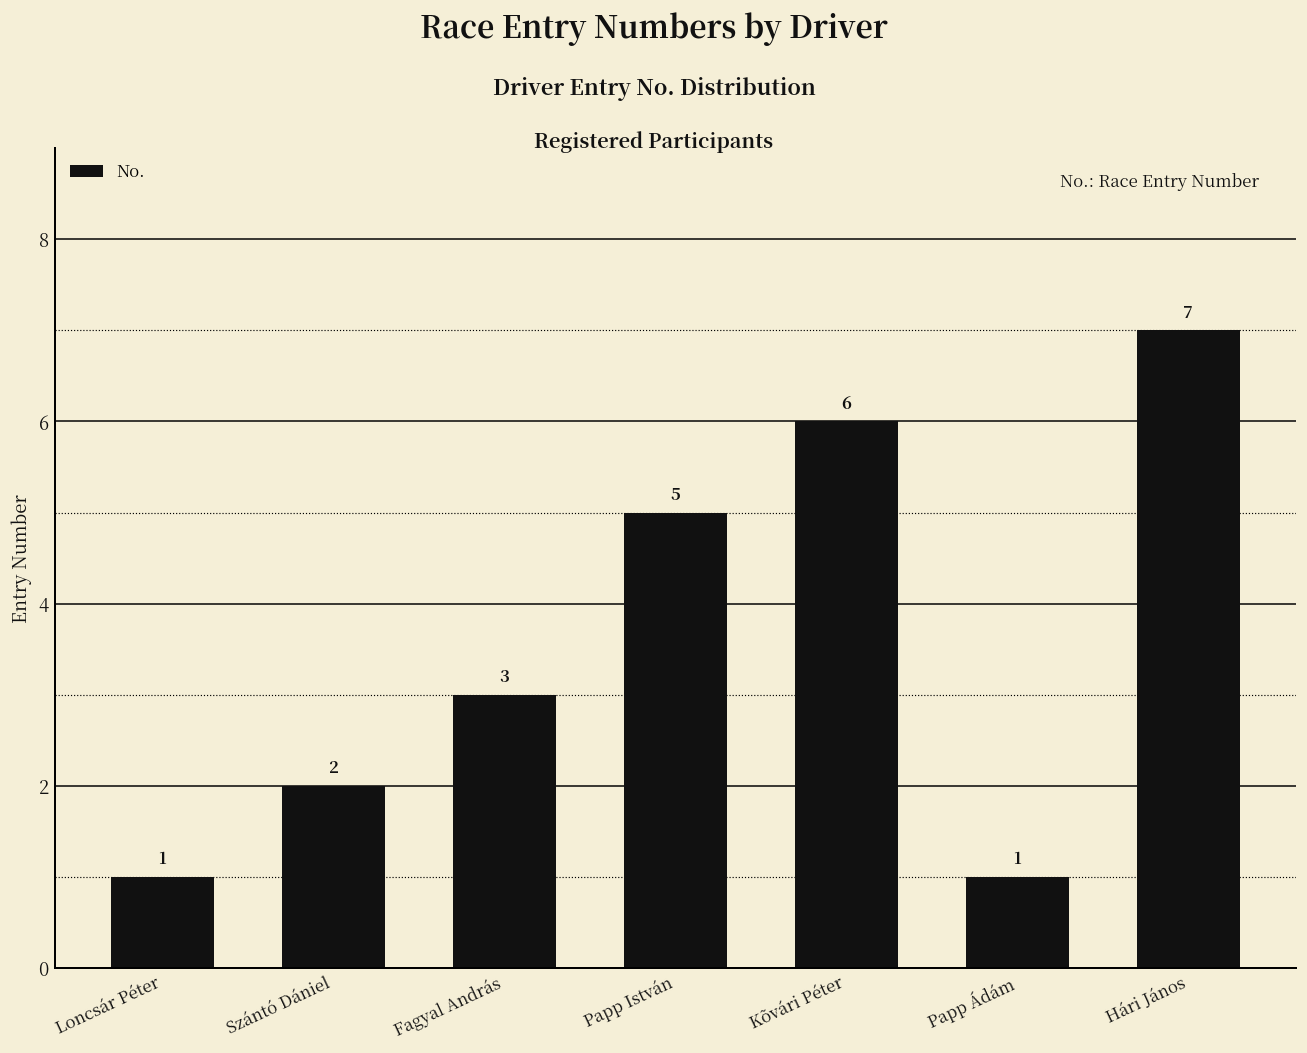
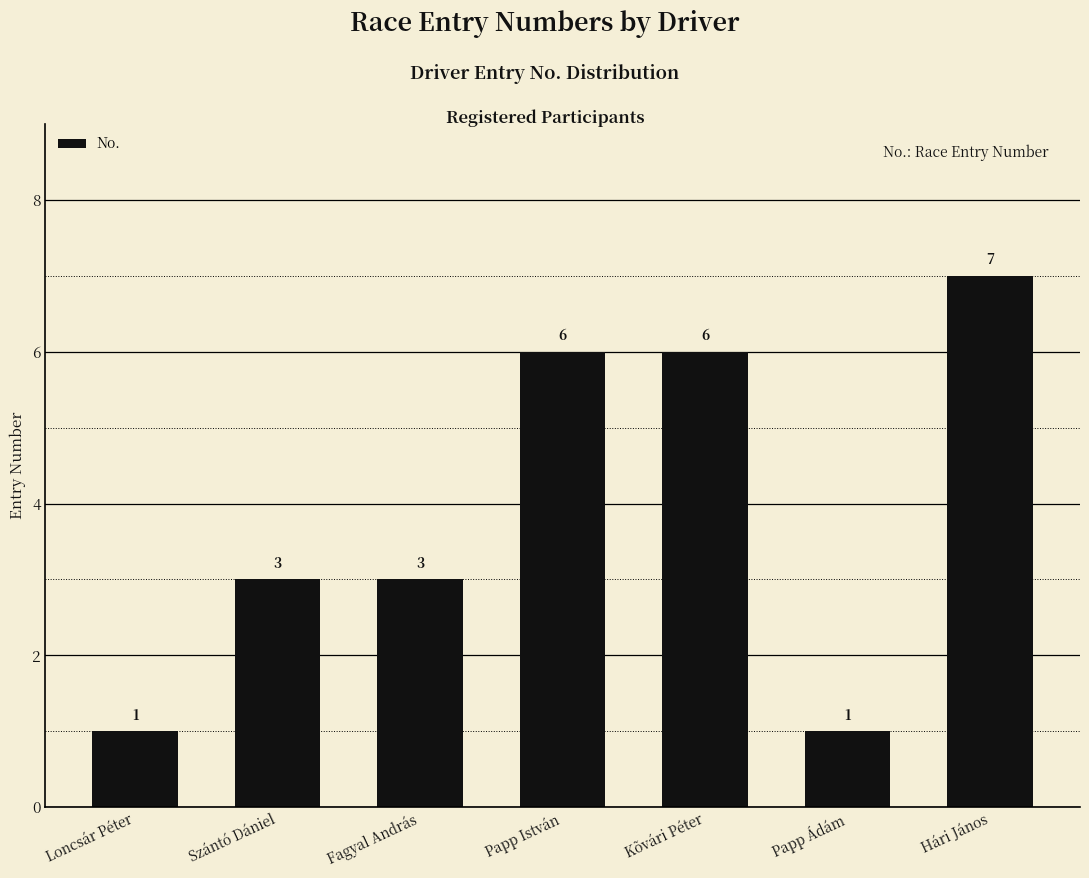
  {
    "Loncsár Péter": 1,
-   "Szántó Dániel": 2,
+   "Szántó Dániel": 3,
    "Fagyal András": 3,
-   "Papp István": 5,
+   "Papp István": 6,
    "Kõvári Péter": 6,
    "Papp Ádám": 1,
    "Hári János": 7
  }
